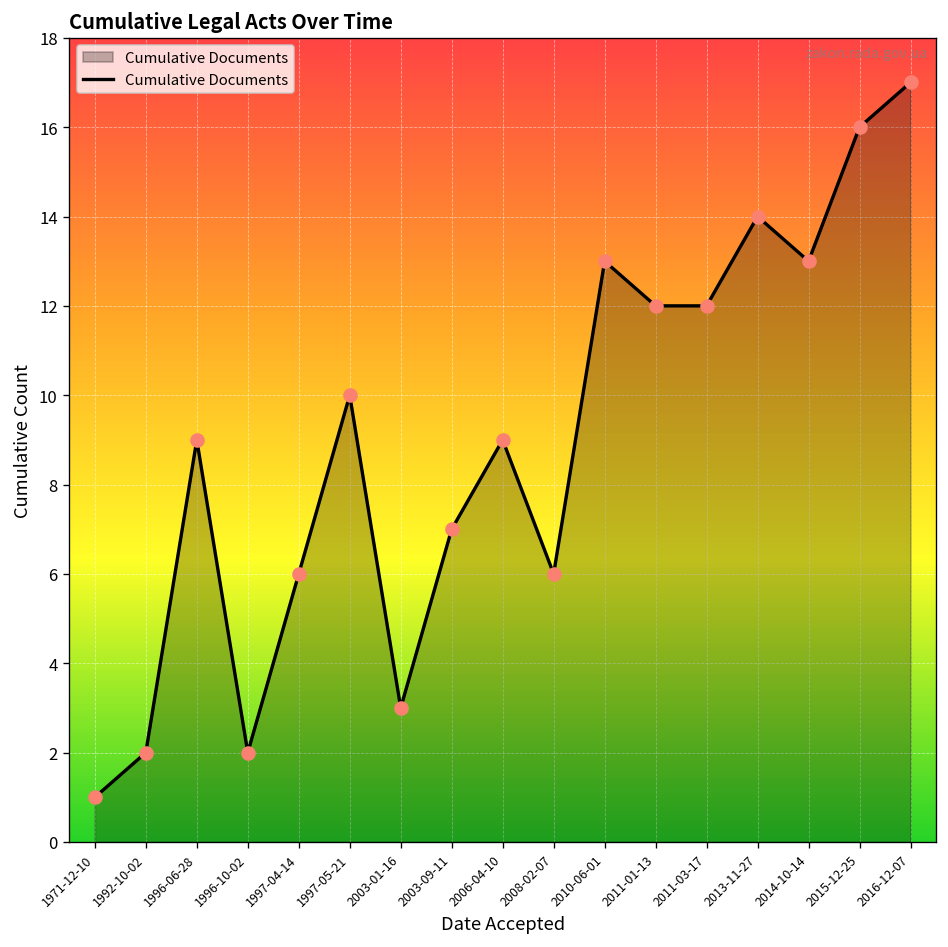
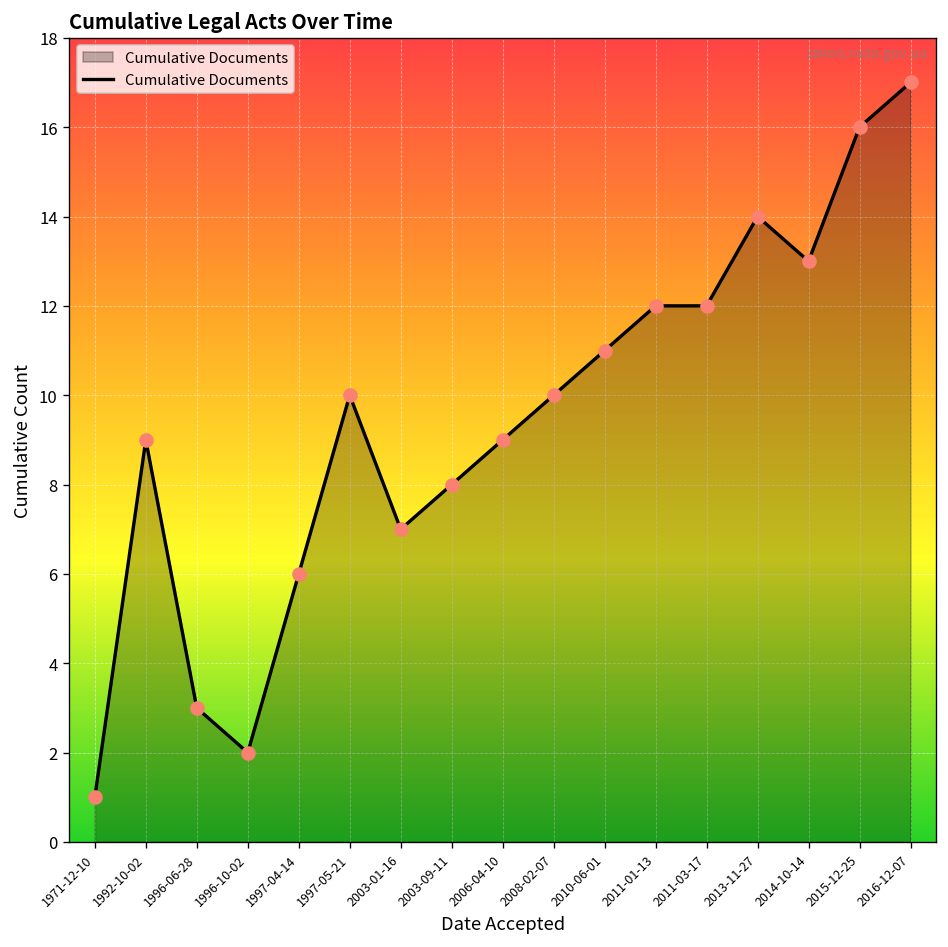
  {
    "1971-12-10": 1,
-   "1992-10-02": 2,
-   "1996-06-28": 9,
+   "1992-10-02": 9,
+   "1996-06-28": 3,
    "1996-10-02": 2,
    "1997-04-14": 6,
    "1997-05-21": 10,
-   "2003-01-16": 3,
-   "2003-09-11": 7,
+   "2003-01-16": 7,
+   "2003-09-11": 8,
    "2006-04-10": 9,
-   "2008-02-07": 6,
-   "2010-06-01": 13,
+   "2008-02-07": 10,
+   "2010-06-01": 11,
    "2011-01-13": 12,
    "2011-03-17": 12,
    "2013-11-27": 14,
    "2014-10-14": 13,
    "2015-12-25": 16,
    "2016-12-07": 17
  }
